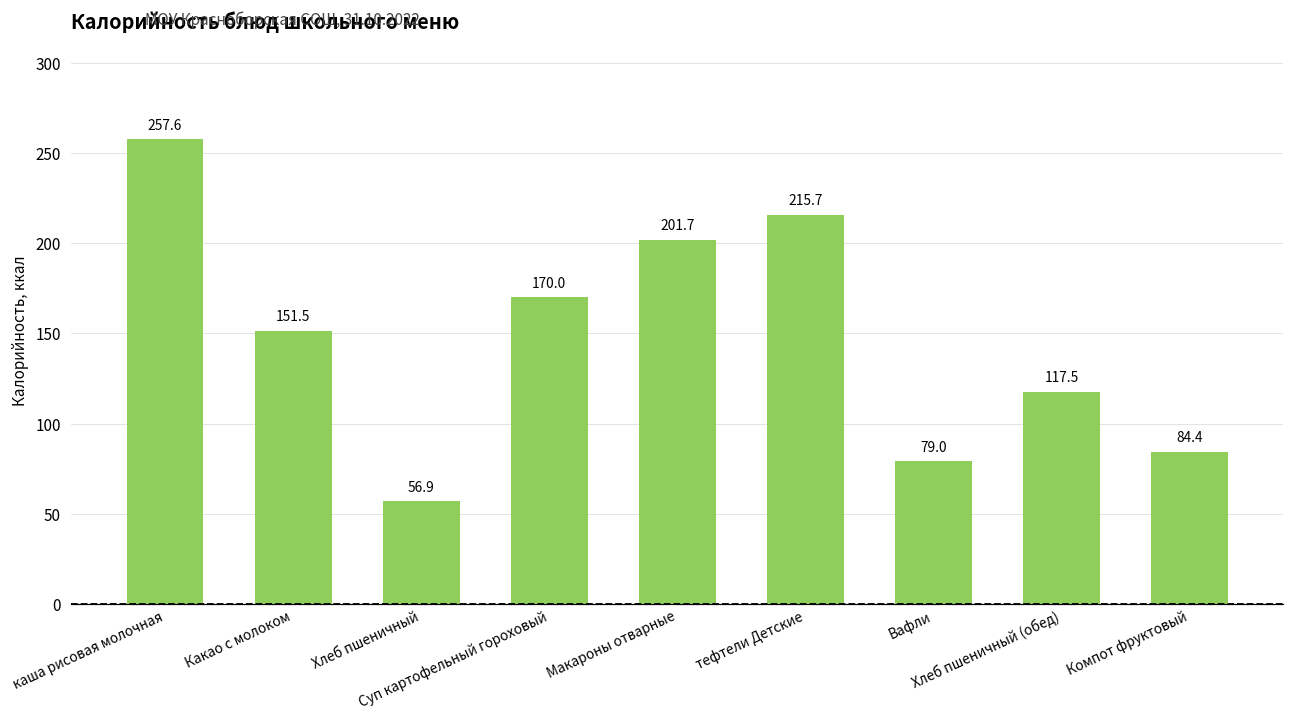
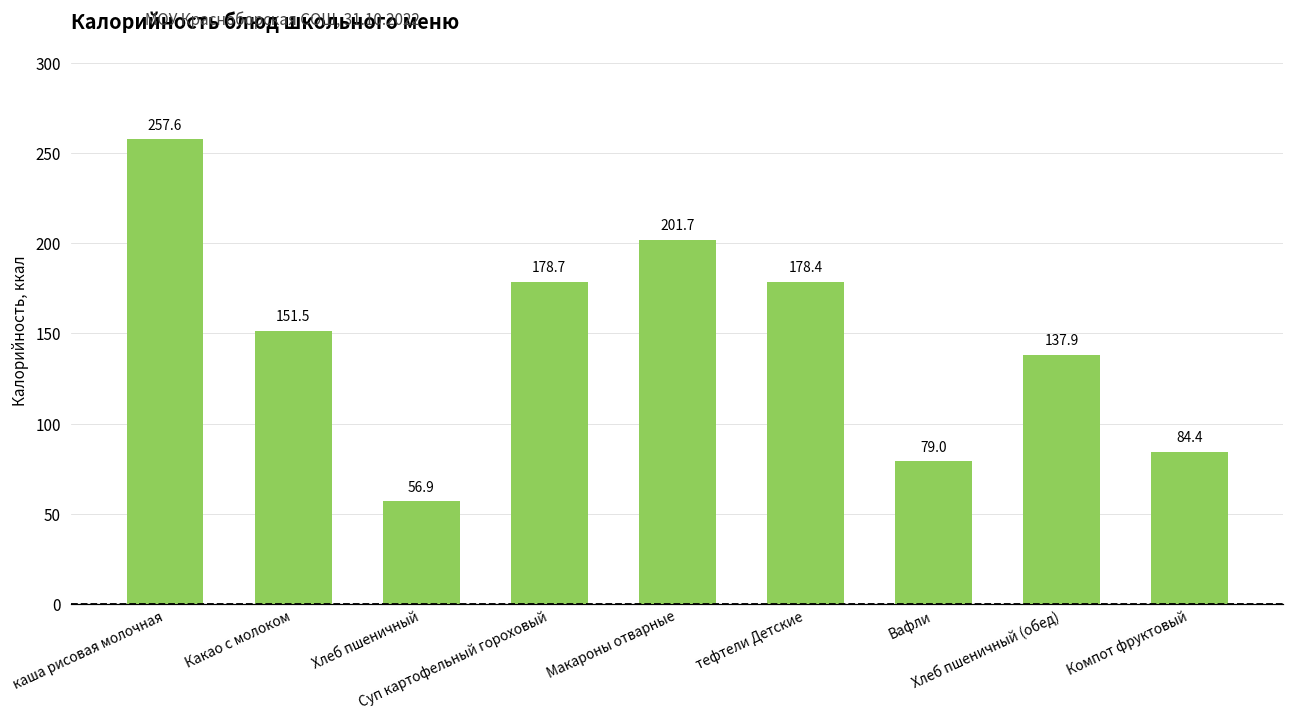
  {
    "каша рисовая молочная": 257.6,
    "Какао с молоком": 151.5,
    "Хлеб пшеничный": 56.9,
-   "Суп картофельный гороховый": 170.0,
+   "Суп картофельный гороховый": 178.7,
    "Макароны отварные": 201.7,
-   "тефтели Детские": 215.7,
+   "тефтели Детские": 178.4,
    "Вафли": 79.0,
-   "Хлеб пшеничный (обед)": 117.5,
+   "Хлеб пшеничный (обед)": 137.9,
    "Компот фруктовый": 84.4
  }
